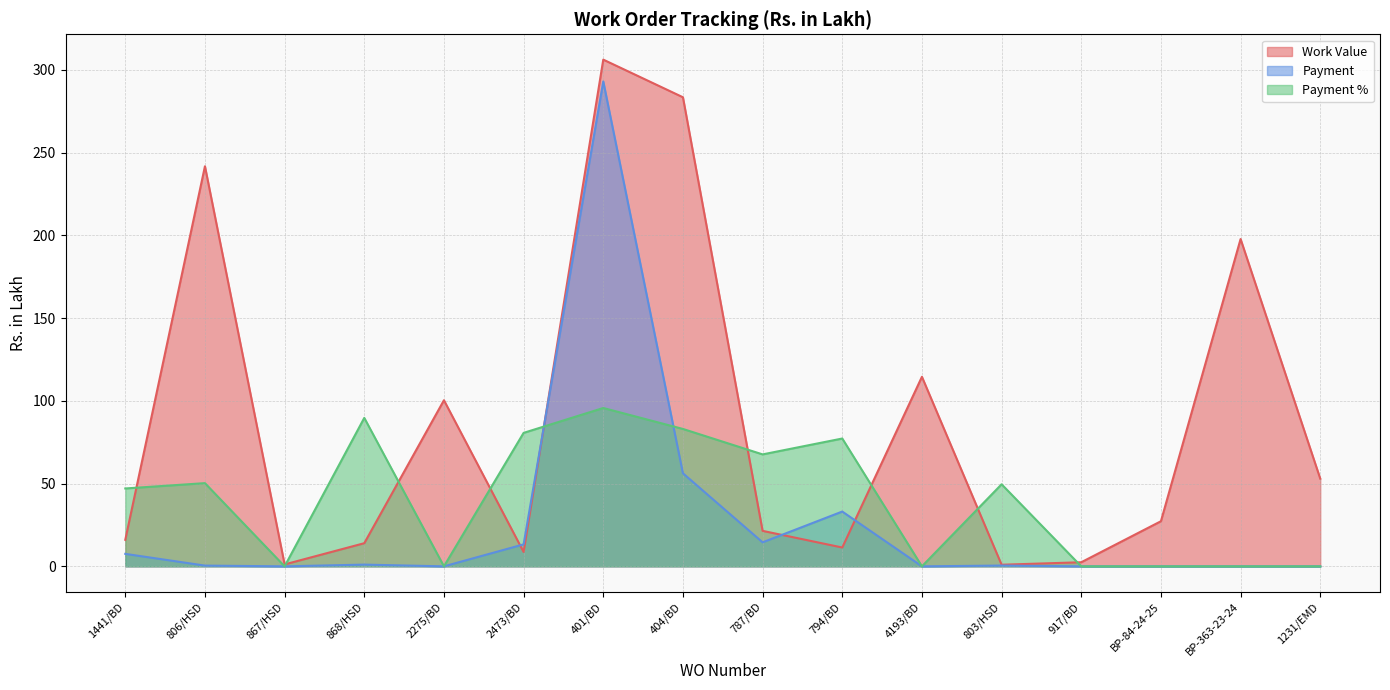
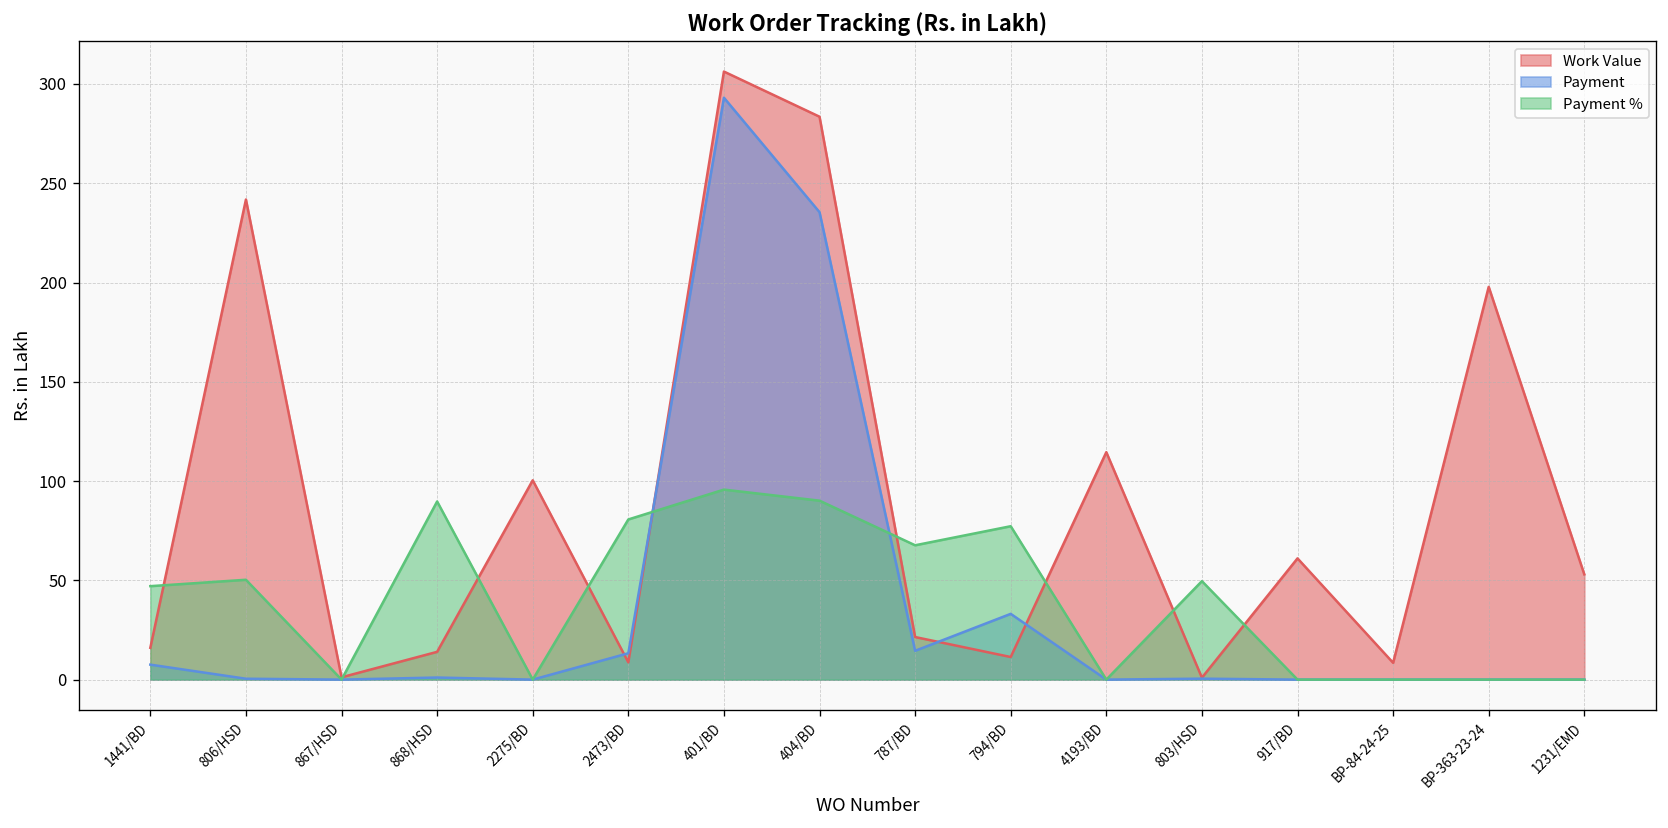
  {
    "Work Value": {
      "1441/BD": 16,
      "806/HSD": 242,
      "868/HSD": 14,
      "2275/BD": 100,
      "2473/BD": 9,
      "401/BD": 306,
      "404/BD": 284,
      "787/BD": 21,
      "794/BD": 11,
      "4193/BD": 115,
-     "917/BD": 2,
-     "BP-84-24-25": 27,
+     "917/BD": 61,
+     "BP-84-24-25": 8,
      "BP-363-23-24": 198,
      "1231/EMD": 53
    },
    "Payment": {
      "1441/BD": 8,
      "806/HSD": 0,
      "868/HSD": 1,
      "2473/BD": 13,
      "401/BD": 293,
-     "404/BD": 56,
+     "404/BD": 235,
      "787/BD": 15,
      "794/BD": 33
    },
    "Payment %": {
      "1441/BD": 47,
      "806/HSD": 50,
      "868/HSD": 90,
      "2473/BD": 81,
      "401/BD": 96,
-     "404/BD": 83,
+     "404/BD": 90,
      "787/BD": 68,
      "794/BD": 77,
      "803/HSD": 50
    }
  }
